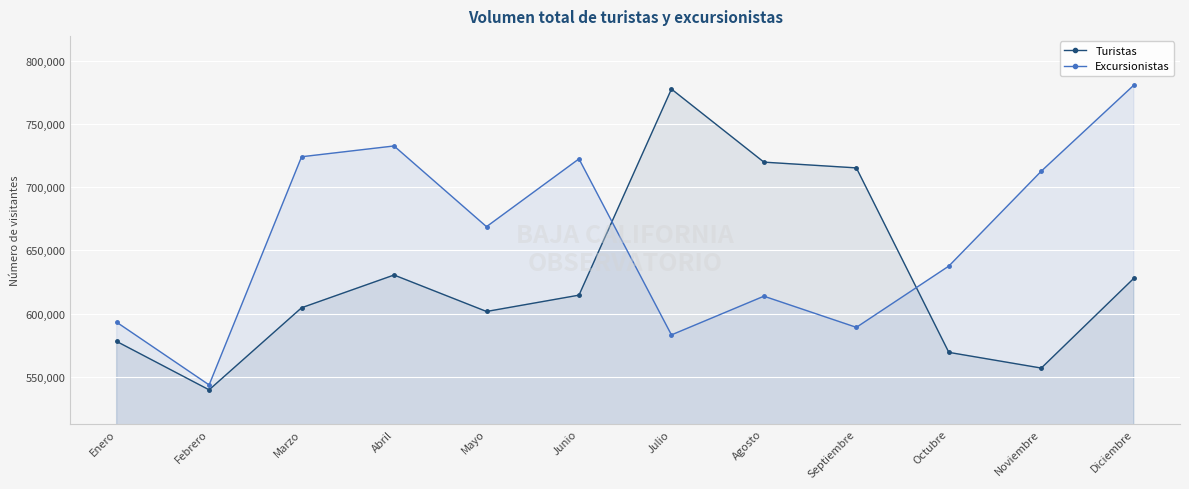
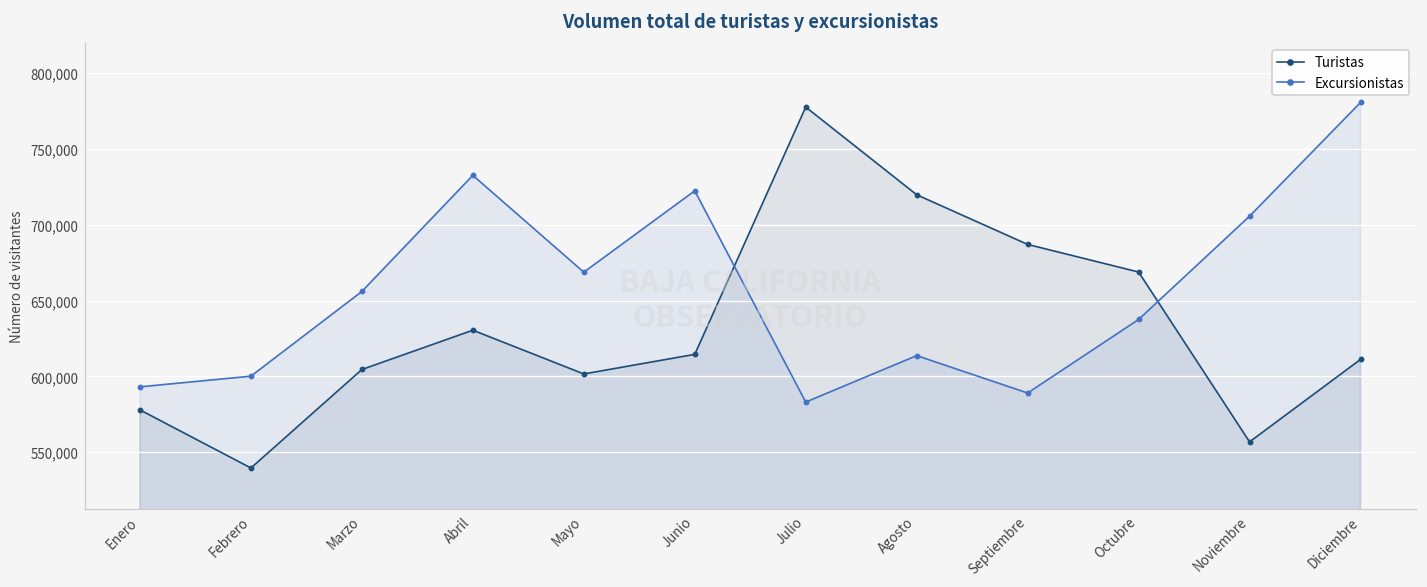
  {
    "Turistas": {
      "Enero": "578,000",
      "Febrero": "540,000",
      "Marzo": "605,000",
      "Abril": "630,000",
      "Mayo": "602,000",
      "Junio": "615,000",
      "Julio": "778,000",
      "Agosto": "720,000",
-     "Septiembre": "715,000",
-     "Octubre": "569,000",
+     "Septiembre": "687,000",
+     "Octubre": "669,000",
      "Noviembre": "557,000",
-     "Diciembre": "628,000"
+     "Diciembre": "611,000"
    },
    "Excursionistas": {
      "Enero": "593,000",
-     "Febrero": "544,000",
-     "Marzo": "724,000",
+     "Febrero": "600,000",
+     "Marzo": "656,000",
      "Abril": "733,000",
      "Mayo": "669,000",
      "Junio": "722,000",
      "Julio": "583,000",
      "Agosto": "614,000",
      "Septiembre": "589,000",
      "Octubre": "638,000",
-     "Noviembre": "713,000",
+     "Noviembre": "706,000",
      "Diciembre": "781,000"
    }
  }
